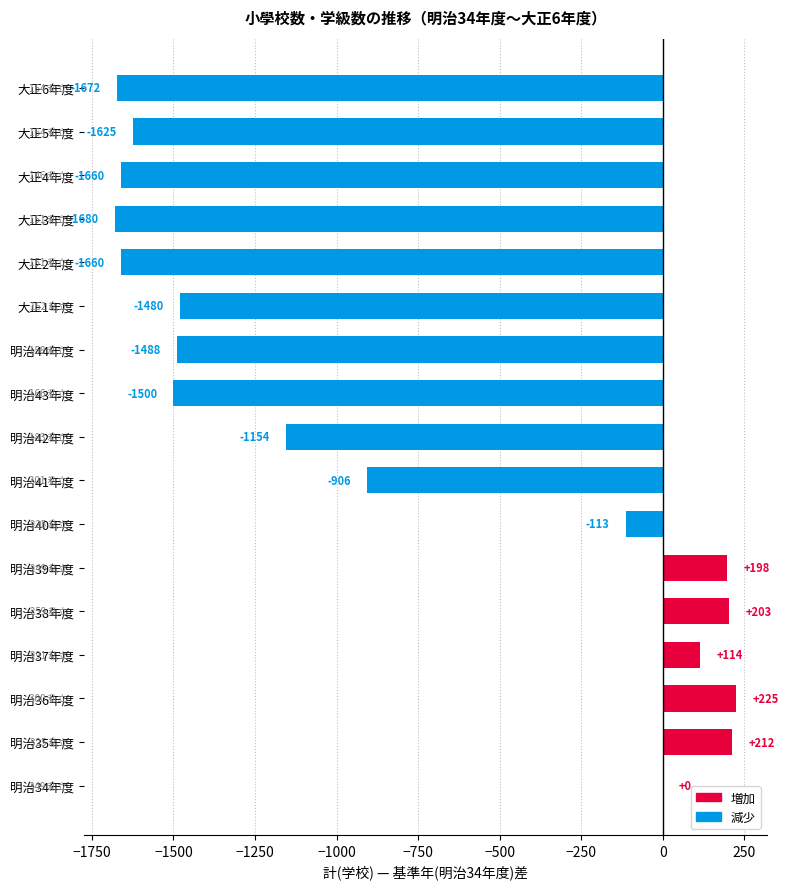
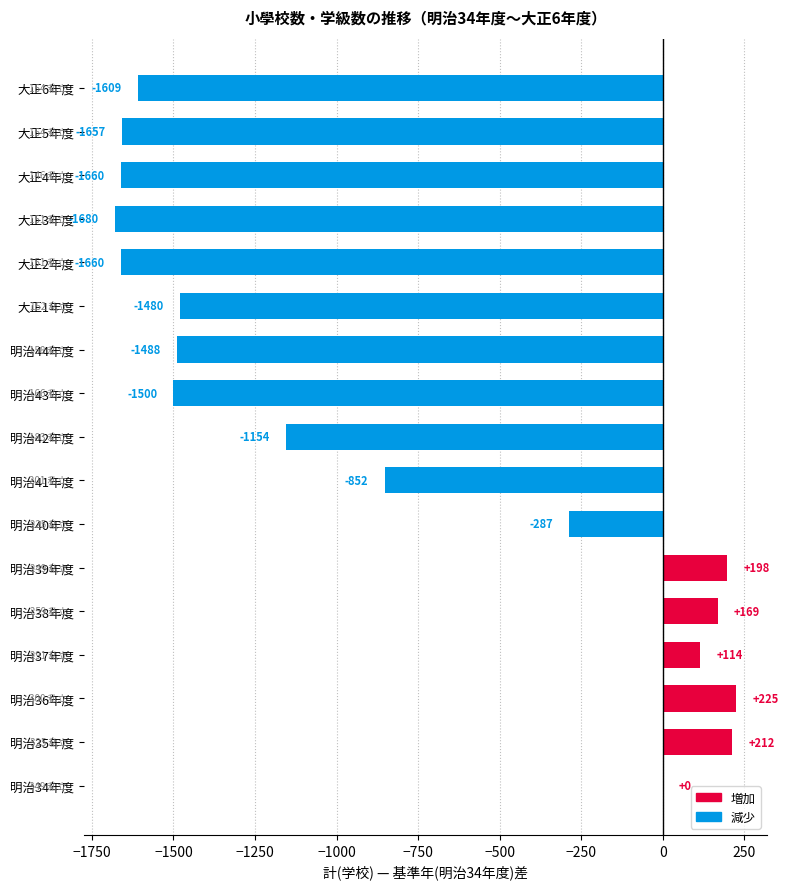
  {
-   "大正6年度": "-1672",
-   "大正5年度": "-1625",
+   "大正6年度": "-1609",
+   "大正5年度": "-1657",
    "大正4年度": "-1660",
    "大正3年度": "-1680",
    "大正2年度": "-1660",
    "大正1年度": "-1480",
    "明治44年度": "-1488",
    "明治43年度": "-1500",
    "明治42年度": "-1154",
-   "明治41年度": "-906",
-   "明治40年度": "-113",
+   "明治41年度": "-852",
+   "明治40年度": "-287",
    "明治39年度": "+198",
-   "明治38年度": "+203",
+   "明治38年度": "+169",
    "明治37年度": "+114",
    "明治36年度": "+225",
    "明治35年度": "+212"
  }
